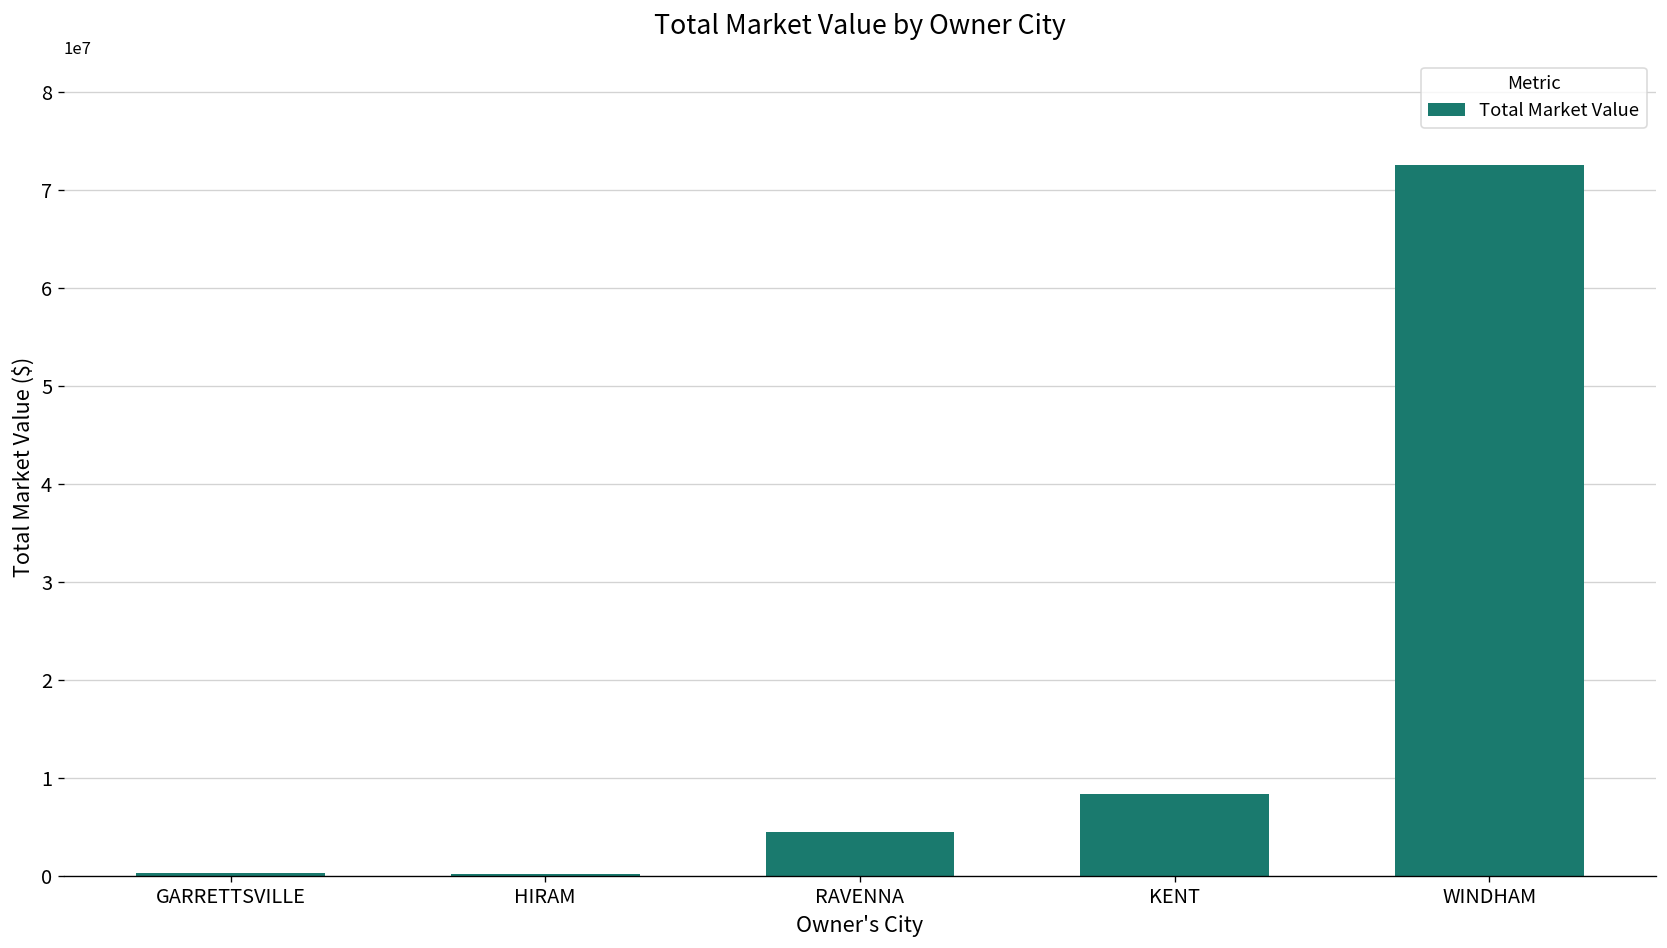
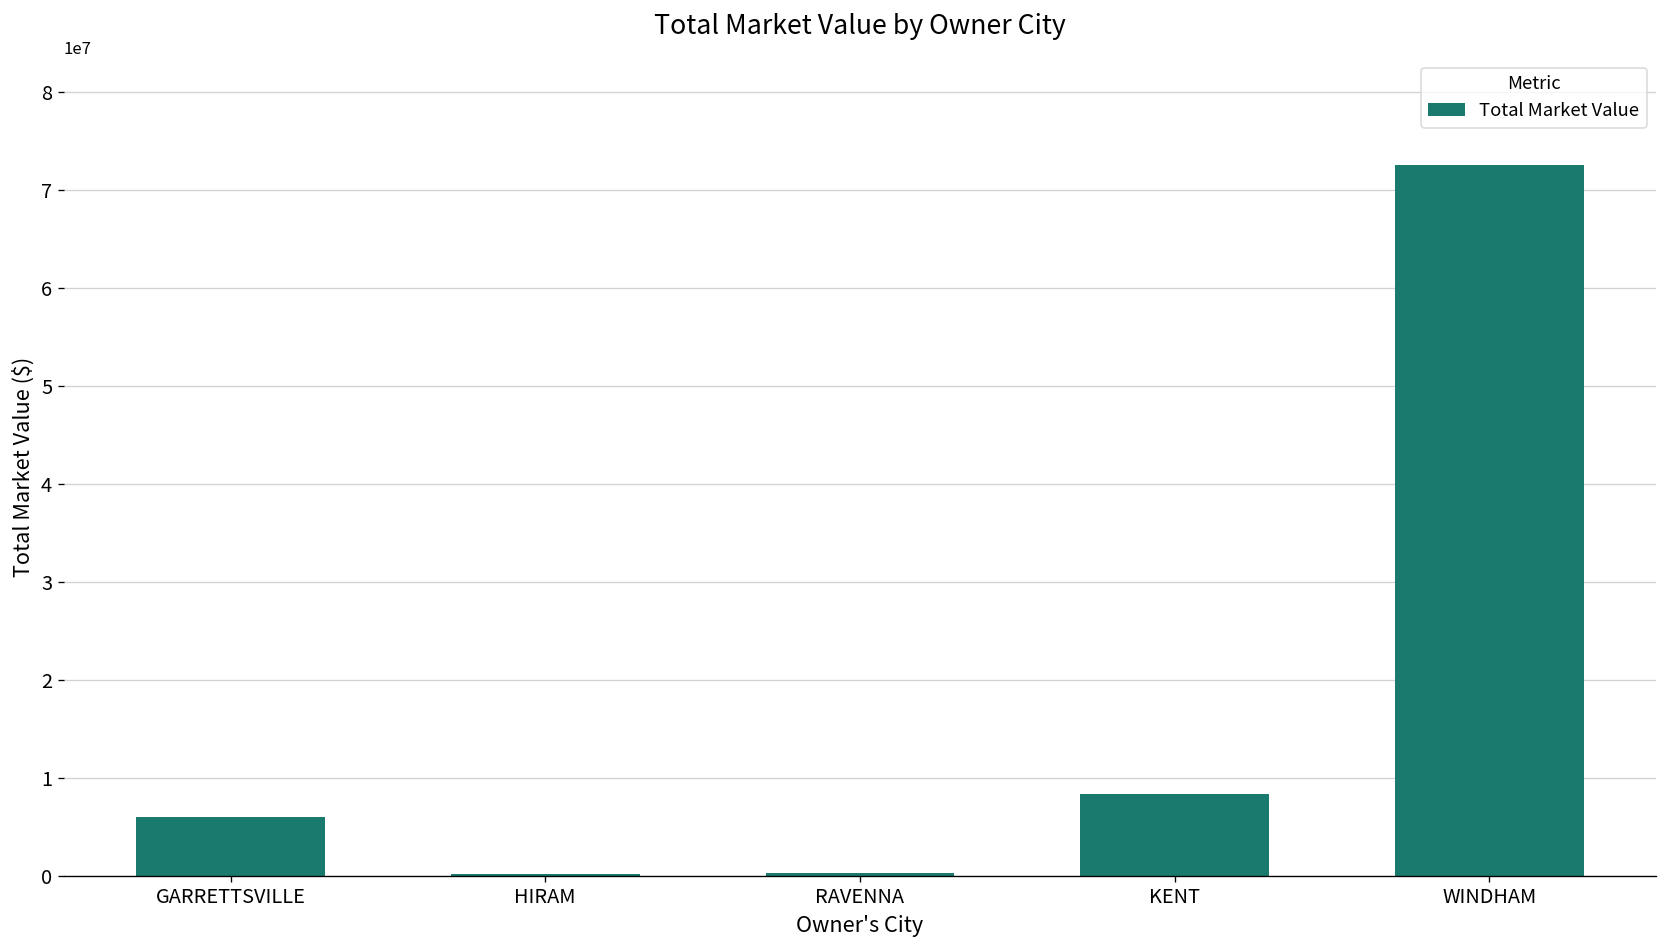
  {
-   "GARRETTSVILLE": 0,
-   "RAVENNA": 4000000,
+   "GARRETTSVILLE": 6000000,
+   "RAVENNA": 0,
    "KENT": 8000000,
    "WINDHAM": 73000000
  }
